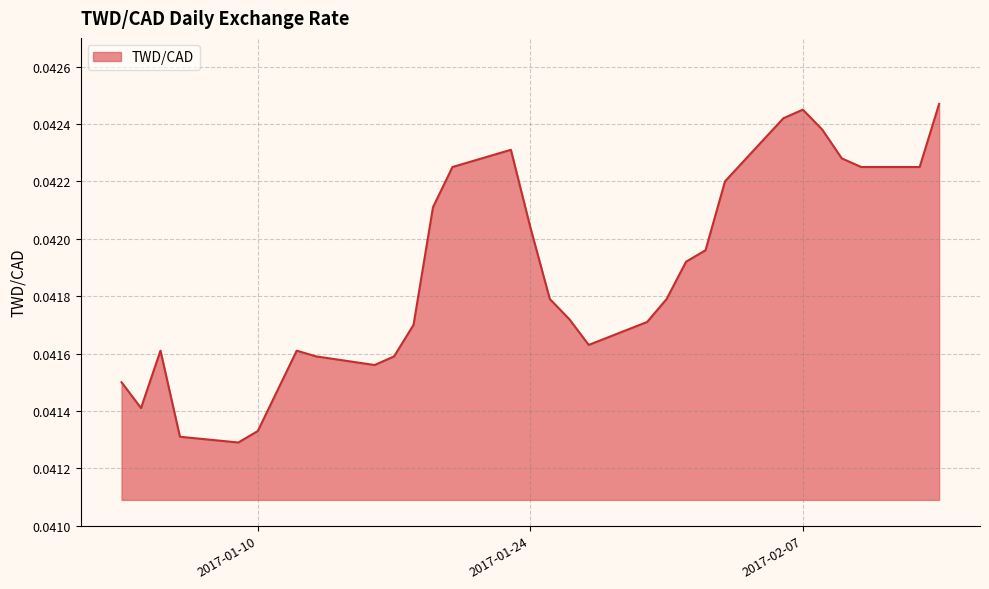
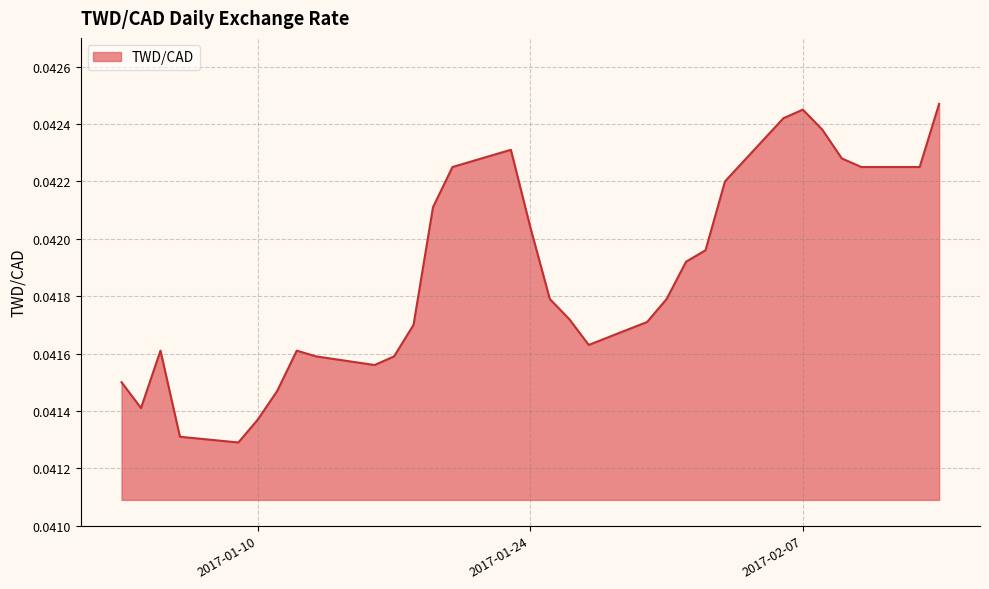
  {
-   "2017-01-10": 0.04133,
+   "2017-01-10": 0.04137,
    "2017-01-24": 0.04204,
    "2017-02-07": 0.04245
  }
